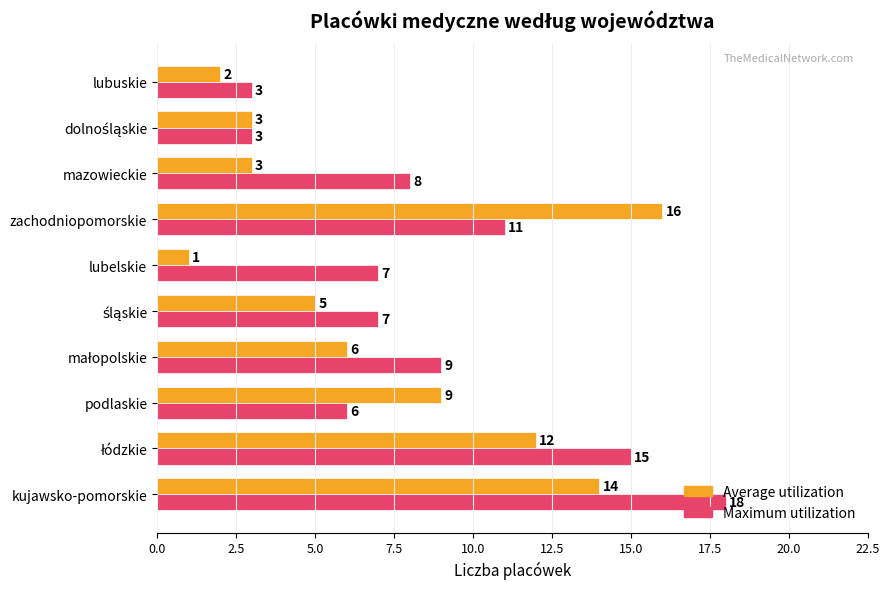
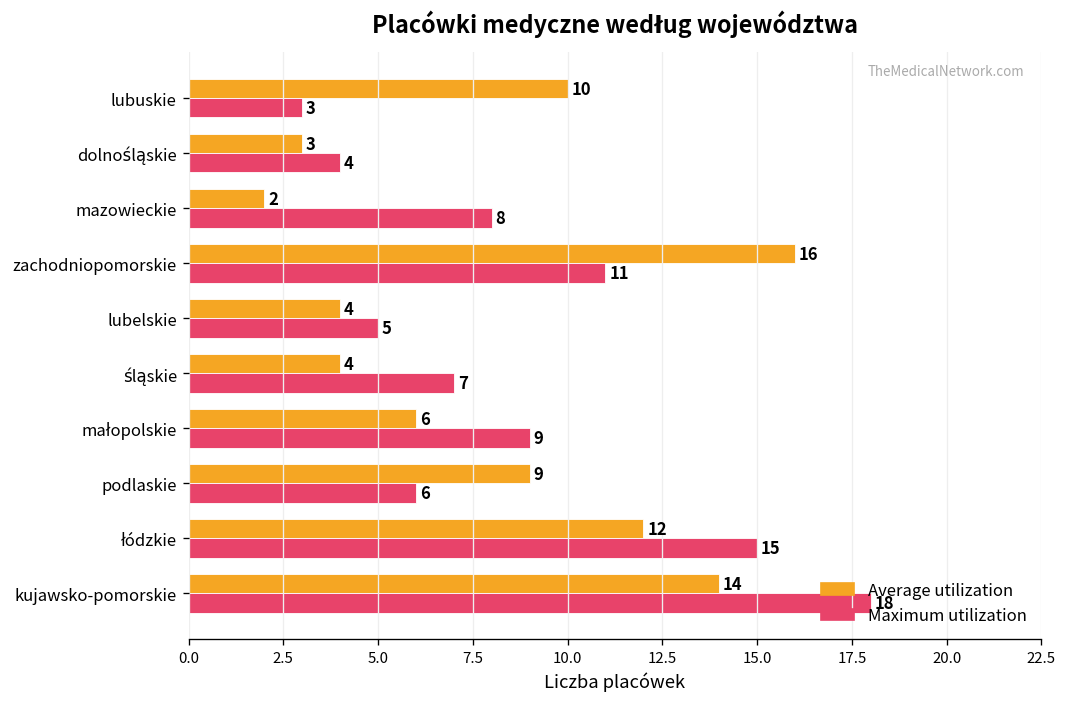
  {
    "Average utilization": {
-     "lubuskie": 2,
+     "lubuskie": 10,
      "dolnośląskie": 3,
-     "mazowieckie": 3,
+     "mazowieckie": 2,
      "zachodniopomorskie": 16,
-     "lubelskie": 1,
-     "śląskie": 5,
+     "lubelskie": 4,
+     "śląskie": 4,
      "małopolskie": 6,
      "podlaskie": 9,
      "łódzkie": 12,
      "kujawsko-pomorskie": 14
    },
    "Maximum utilization": {
      "lubuskie": 3,
-     "dolnośląskie": 3,
+     "dolnośląskie": 4,
      "mazowieckie": 8,
      "zachodniopomorskie": 11,
-     "lubelskie": 7,
+     "lubelskie": 5,
      "śląskie": 7,
      "małopolskie": 9,
      "podlaskie": 6,
      "łódzkie": 15,
      "kujawsko-pomorskie": 18
    }
  }
